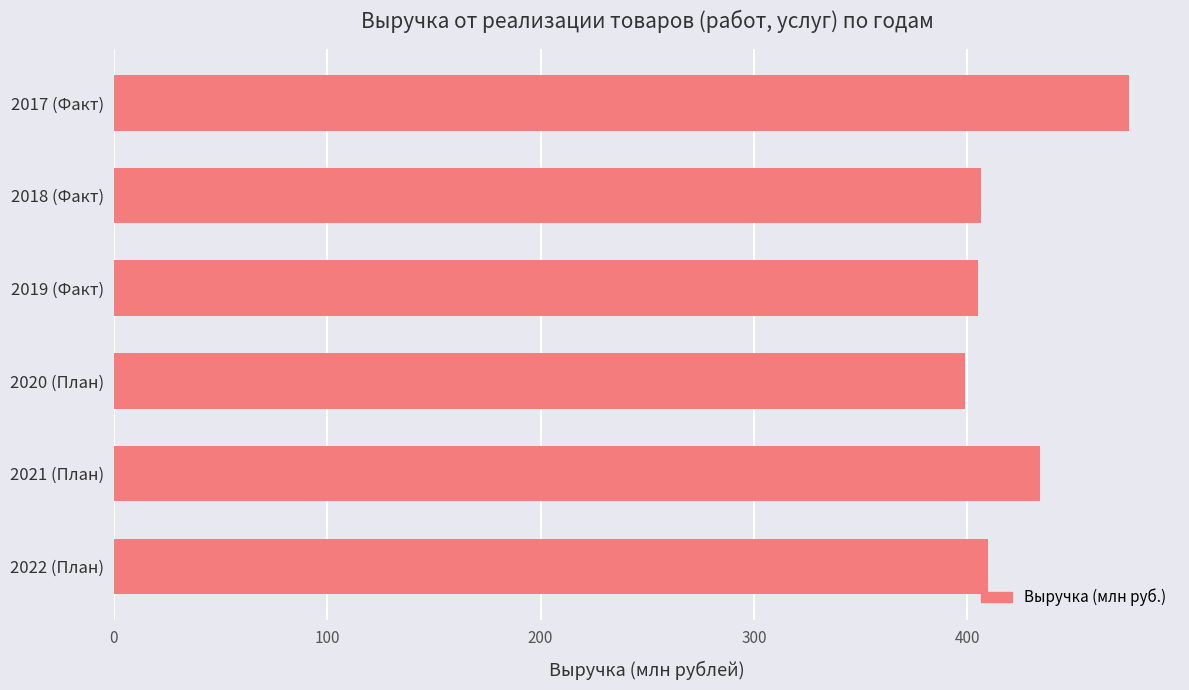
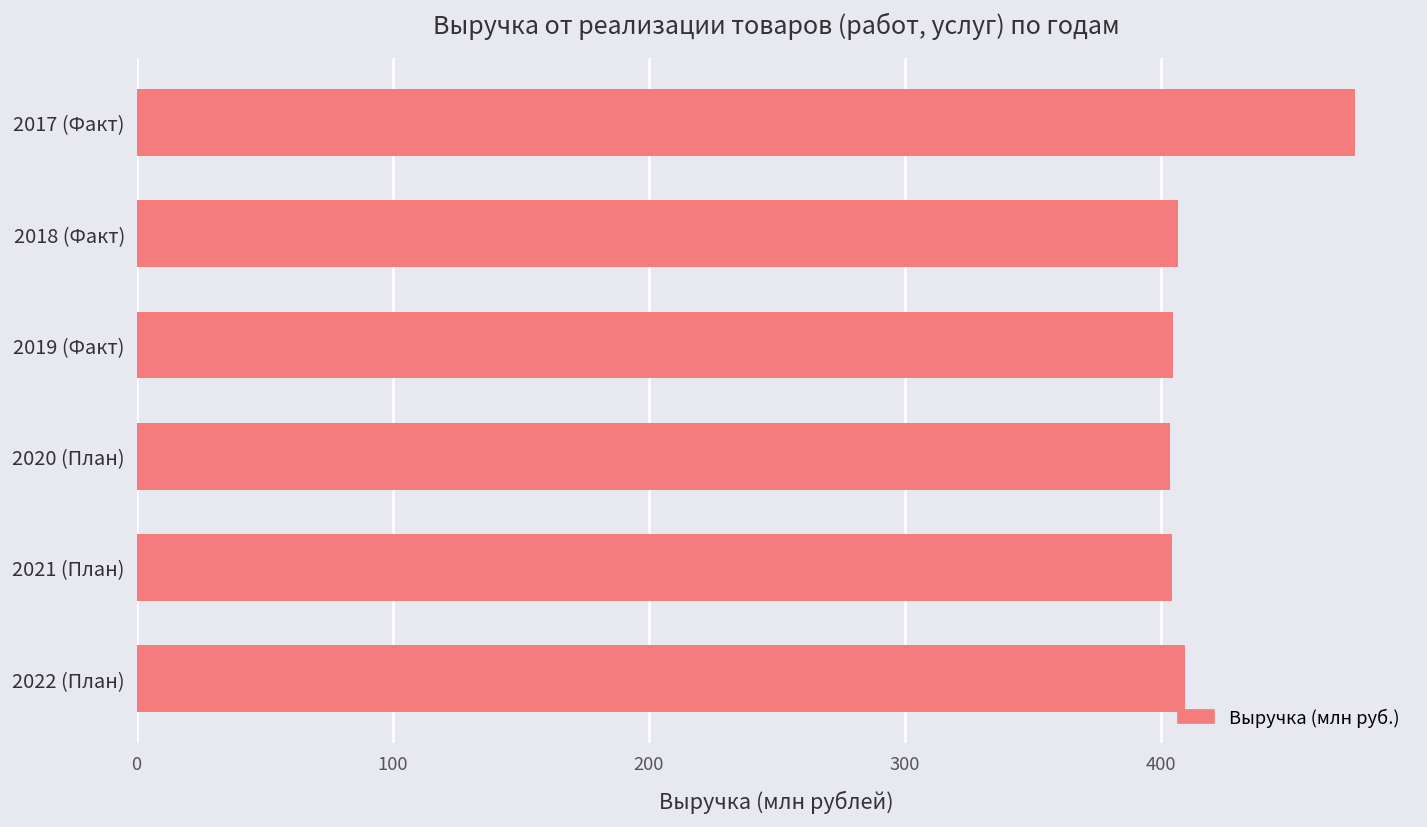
  {
    "2017 (Факт)": 476,
    "2018 (Факт)": 407,
    "2019 (Факт)": 405,
-   "2020 (План)": 399,
-   "2021 (План)": 434,
+   "2020 (План)": 403,
+   "2021 (План)": 404,
    "2022 (План)": 409
  }
